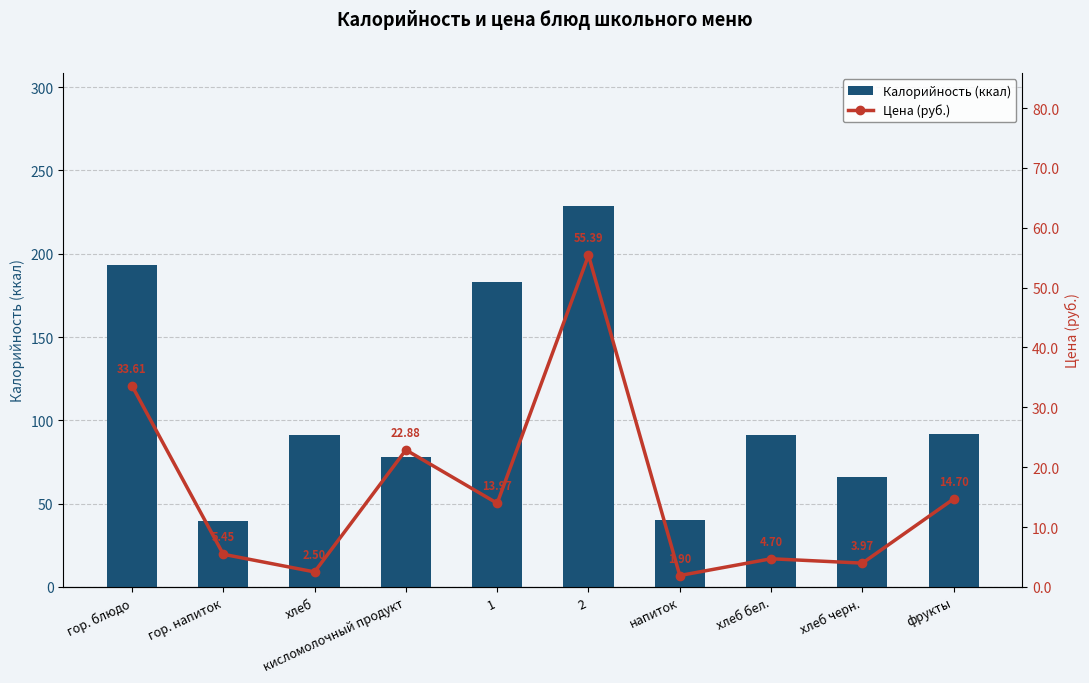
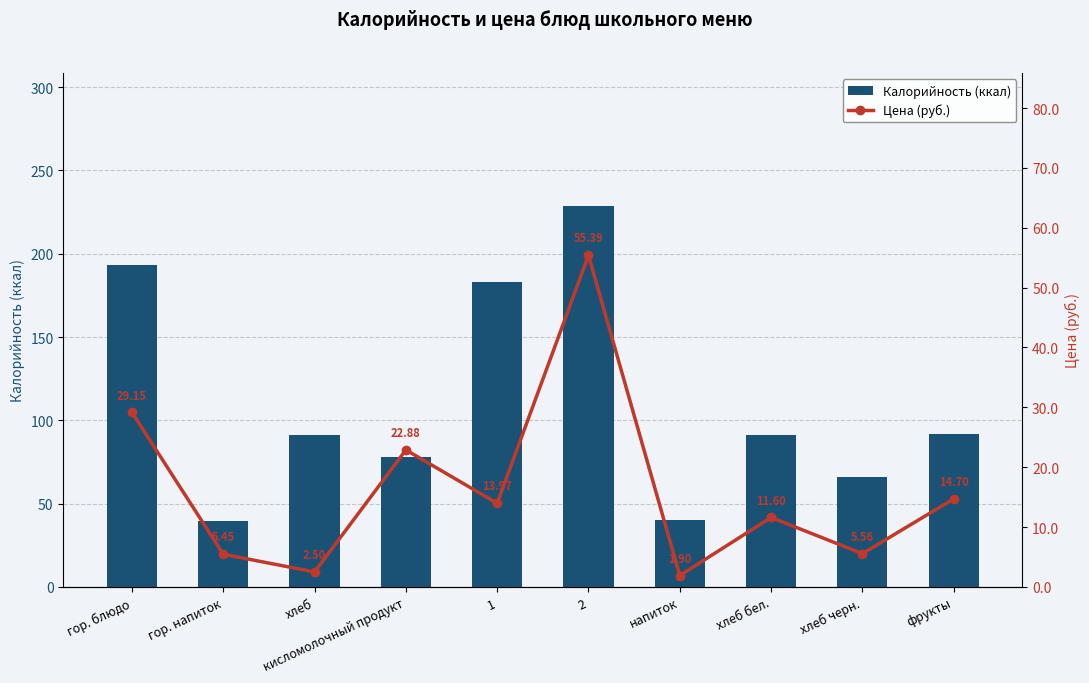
  {
    "Цена (руб.)": {
-     "гор. блюдо": 33.61,
+     "гор. блюдо": 29.15,
      "гор. напиток": 5.45,
      "хлеб": 2.50,
      "кисломолочный продукт": 22.88,
      "1": 13.97,
      "2": 55.39,
      "напиток": 1.90,
-     "хлеб бел.": 4.70,
-     "хлеб черн.": 3.97,
+     "хлеб бел.": 11.60,
+     "хлеб черн.": 5.56,
      "фрукты": 14.70
    }
  }
